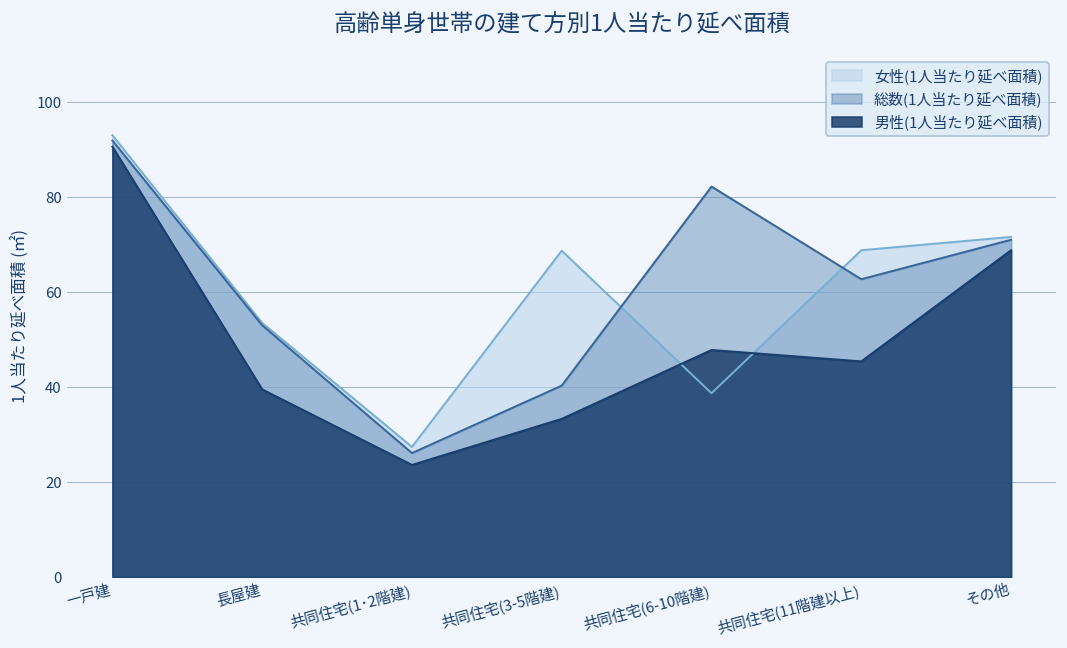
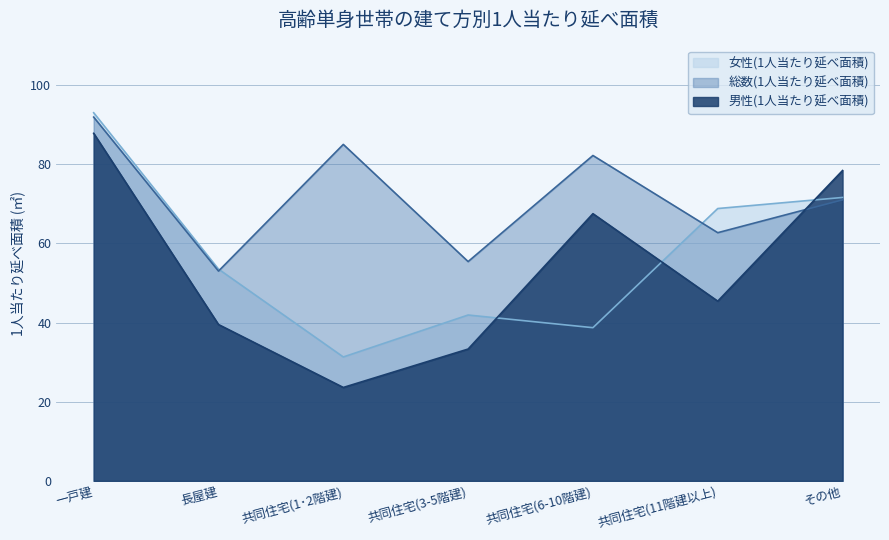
  {
    "女性(1人当たり延べ面積)": {
      "一戸建": 93,
-     "共同住宅(1･2階建)": 27,
-     "共同住宅(3-5階建)": 69,
+     "共同住宅(1･2階建)": 31,
+     "共同住宅(3-5階建)": 42,
      "共同住宅(6-10階建)": 39,
      "共同住宅(11階建以上)": 69
    },
    "総数(1人当たり延べ面積)": {
      "一戸建": 92,
-     "共同住宅(1･2階建)": 26,
-     "共同住宅(3-5階建)": 40,
+     "共同住宅(1･2階建)": 85,
+     "共同住宅(3-5階建)": 55,
      "共同住宅(6-10階建)": 82,
      "共同住宅(11階建以上)": 63
    },
    "男性(1人当たり延べ面積)": {
-     "一戸建": 91,
+     "一戸建": 88,
      "長屋建": 40,
      "共同住宅(1･2階建)": 24,
      "共同住宅(3-5階建)": 33,
-     "共同住宅(6-10階建)": 48,
+     "共同住宅(6-10階建)": 68,
      "共同住宅(11階建以上)": 45,
-     "その他": 69
+     "その他": 78
    }
  }
